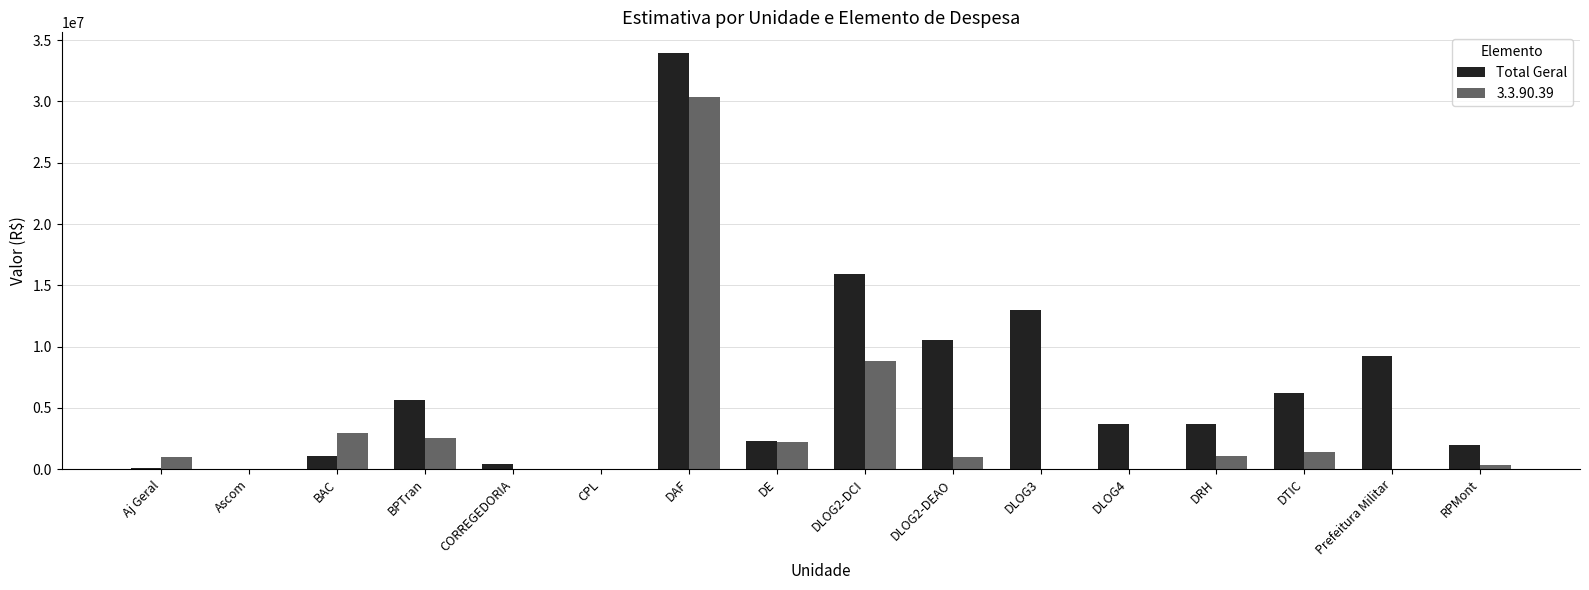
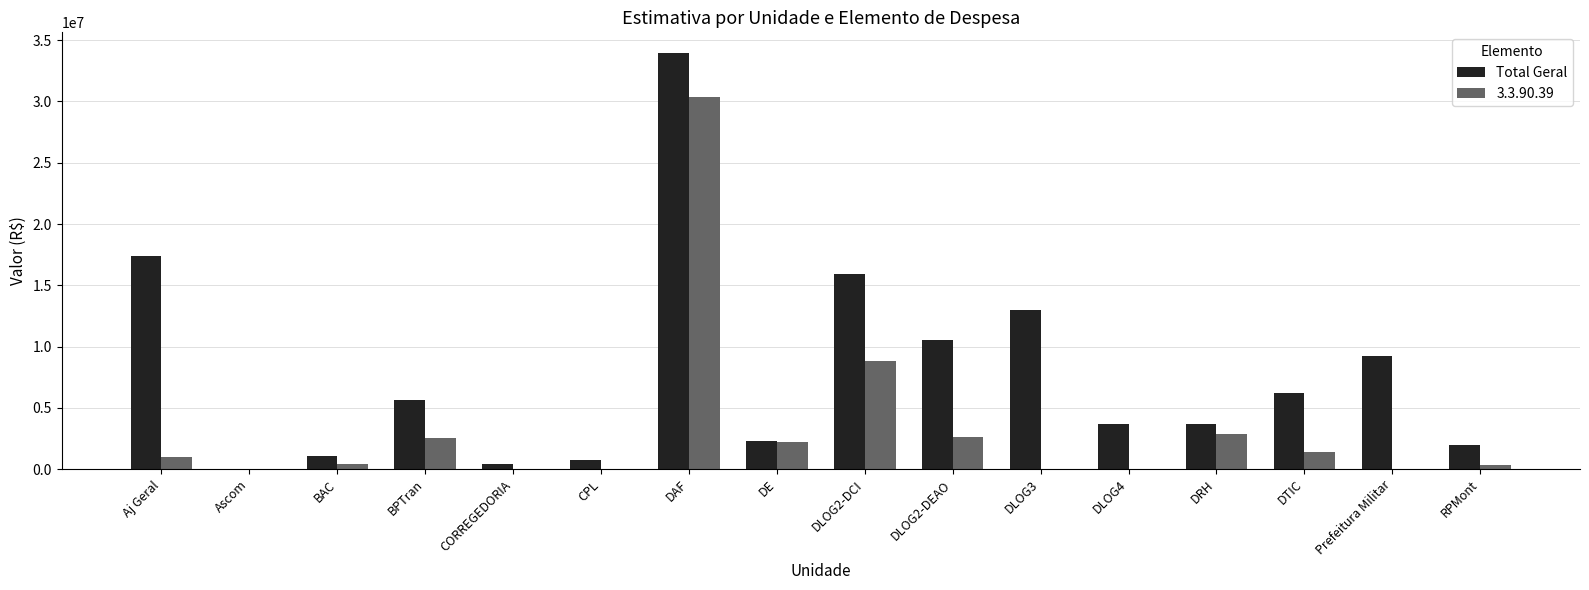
  {
    "Total Geral": {
-     "Aj Geral": 100000,
+     "Aj Geral": 17400000,
      "BAC": 1100000,
      "BPTran": 5600000,
      "CORREGEDORIA": 400000,
-     "CPL": 0,
+     "CPL": 700000,
      "DAF": 33900000,
      "DE": 2300000,
      "DLOG2-DCI": 15900000,
      "DLOG2-DEAO": 10500000,
      "DLOG3": 13000000,
      "DLOG4": 3700000,
      "DRH": 3700000,
      "DTIC": 6200000,
      "Prefeitura Militar": 9200000,
      "RPMont": 2000000
    },
    "3.3.90.39": {
      "Aj Geral": 1000000,
      "Ascom": 0,
-     "BAC": 2900000,
+     "BAC": 400000,
      "BPTran": 2500000,
      "CORREGEDORIA": 0,
      "DAF": 30400000,
      "DE": 2200000,
      "DLOG2-DCI": 8900000,
-     "DLOG2-DEAO": 1000000,
+     "DLOG2-DEAO": 2600000,
      "DLOG3": 0,
      "DLOG4": 0,
-     "DRH": 1100000,
+     "DRH": 2900000,
      "DTIC": 1400000,
      "Prefeitura Militar": 0,
      "RPMont": 300000
    }
  }
